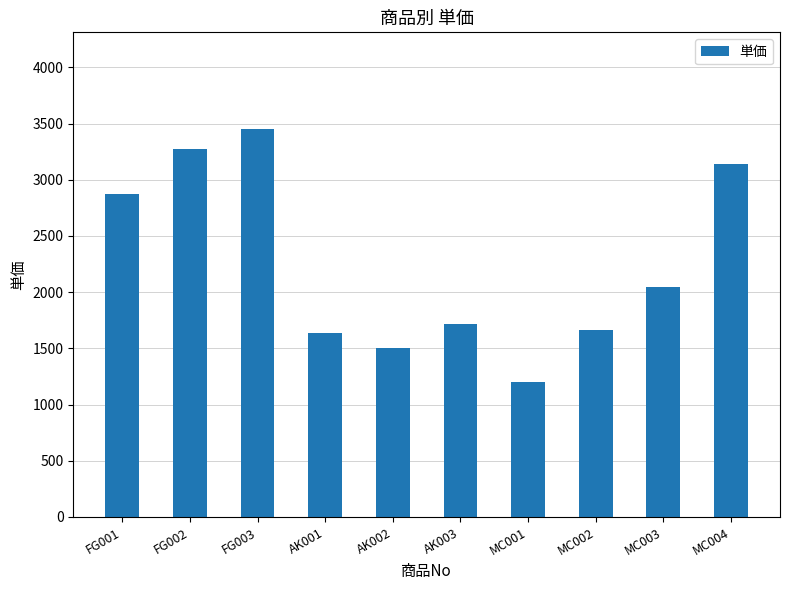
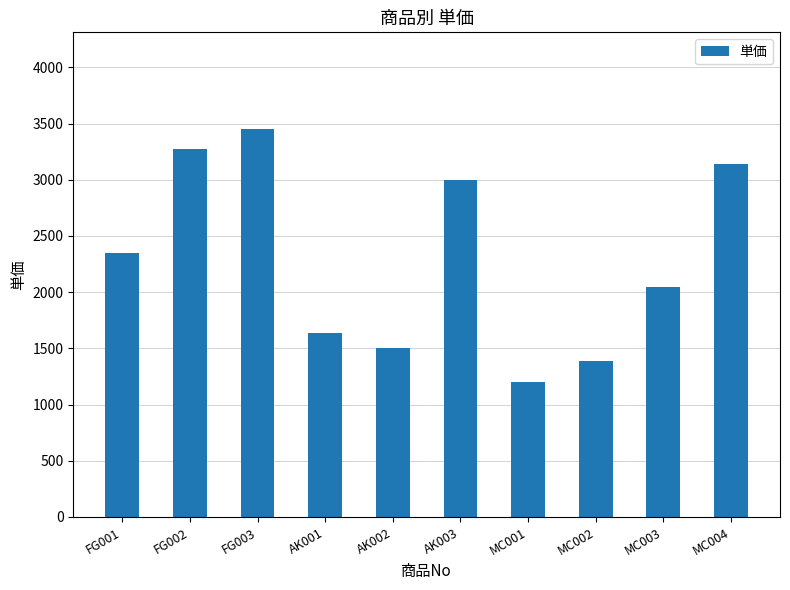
  {
-   "FG001": 2880,
+   "FG001": 2350,
    "FG002": 3270,
    "FG003": 3450,
    "AK001": 1640,
    "AK002": 1500,
-   "AK003": 1720,
+   "AK003": 3000,
    "MC001": 1200,
-   "MC002": 1660,
+   "MC002": 1390,
    "MC003": 2050,
    "MC004": 3140
  }
